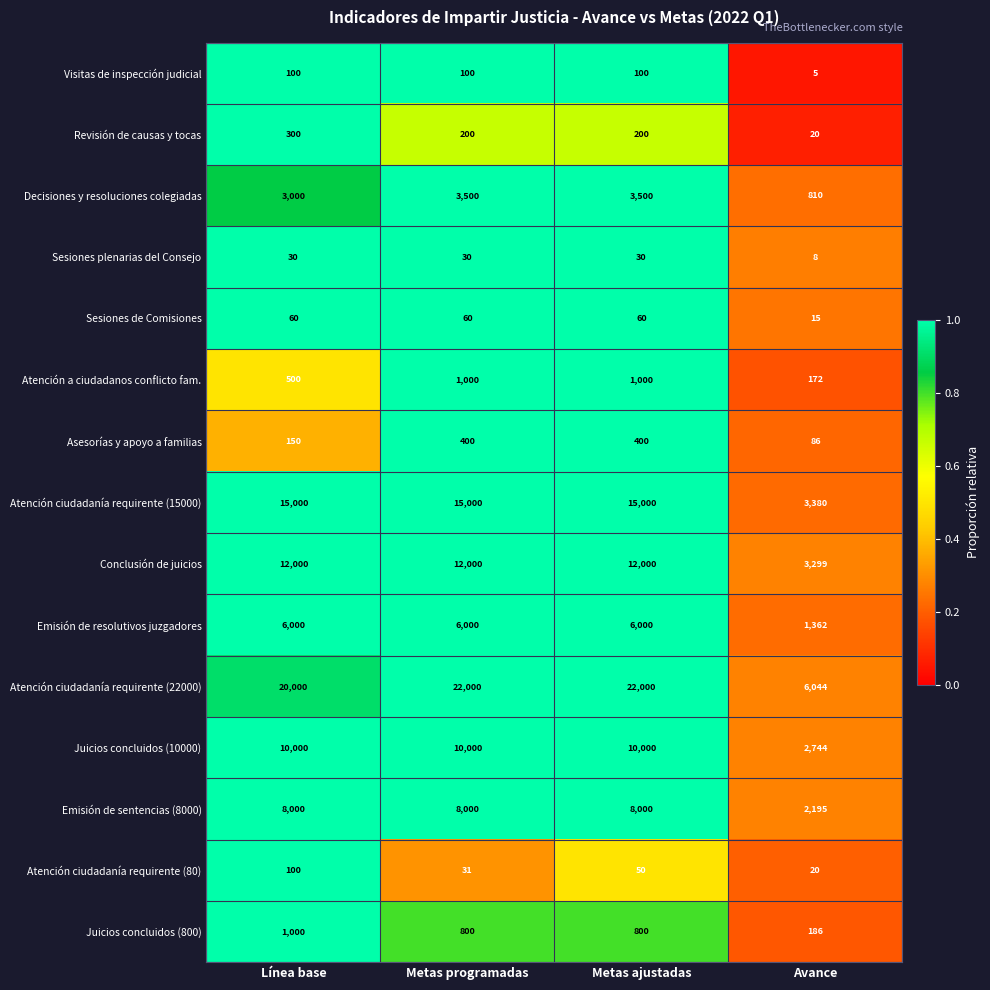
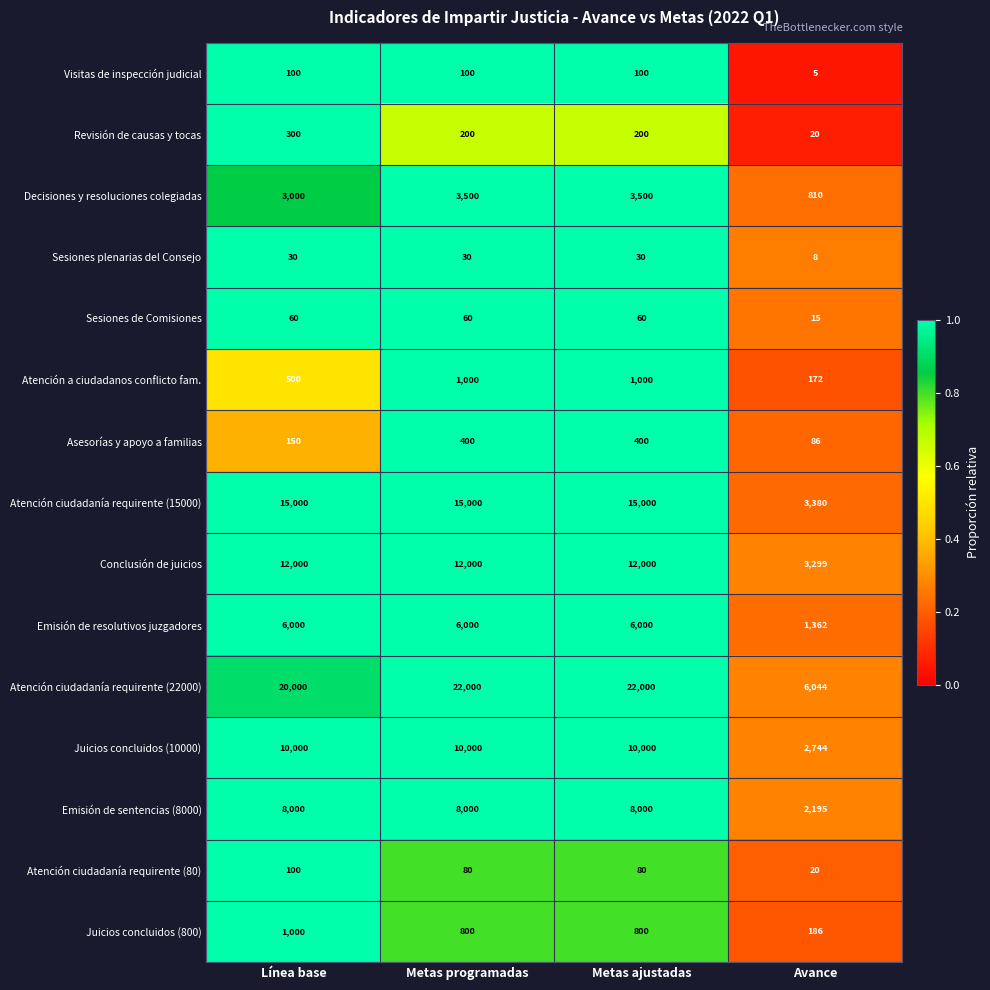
  {
    "Visitas de inspección judicial": {
      "Línea base": "100",
      "Metas programadas": "100",
      "Metas ajustadas": "100",
      "Avance": "5"
    },
    "Revisión de causas y tocas": {
      "Línea base": "300",
      "Metas programadas": "200",
      "Metas ajustadas": "200",
      "Avance": "20"
    },
    "Decisiones y resoluciones colegiadas": {
      "Línea base": "3,000",
      "Metas programadas": "3,500",
      "Metas ajustadas": "3,500",
      "Avance": "810"
    },
    "Sesiones plenarias del Consejo": {
      "Línea base": "30",
      "Metas programadas": "30",
      "Metas ajustadas": "30",
      "Avance": "8"
    },
    "Sesiones de Comisiones": {
      "Línea base": "60",
      "Metas programadas": "60",
      "Metas ajustadas": "60",
      "Avance": "15"
    },
    "Atención a ciudadanos conflicto fam.": {
      "Línea base": "500",
      "Metas programadas": "1,000",
      "Metas ajustadas": "1,000",
      "Avance": "172"
    },
    "Asesorías y apoyo a familias": {
      "Línea base": "150",
      "Metas programadas": "400",
      "Metas ajustadas": "400",
      "Avance": "86"
    },
    "Atención ciudadanía requirente (15000)": {
      "Línea base": "15,000",
      "Metas programadas": "15,000",
      "Metas ajustadas": "15,000",
      "Avance": "3,380"
    },
    "Conclusión de juicios": {
      "Línea base": "12,000",
      "Metas programadas": "12,000",
      "Metas ajustadas": "12,000",
      "Avance": "3,299"
    },
    "Emisión de resolutivos juzgadores": {
      "Línea base": "6,000",
      "Metas programadas": "6,000",
      "Metas ajustadas": "6,000",
      "Avance": "1,362"
    },
    "Atención ciudadanía requirente (22000)": {
      "Línea base": "20,000",
      "Metas programadas": "22,000",
      "Metas ajustadas": "22,000",
      "Avance": "6,044"
    },
    "Juicios concluidos (10000)": {
      "Línea base": "10,000",
      "Metas programadas": "10,000",
      "Metas ajustadas": "10,000",
      "Avance": "2,744"
    },
    "Emisión de sentencias (8000)": {
      "Línea base": "8,000",
      "Metas programadas": "8,000",
      "Metas ajustadas": "8,000",
      "Avance": "2,195"
    },
    "Atención ciudadanía requirente (80)": {
      "Línea base": "100",
-     "Metas programadas": "31",
-     "Metas ajustadas": "50",
+     "Metas programadas": "80",
+     "Metas ajustadas": "80",
      "Avance": "20"
    },
    "Juicios concluidos (800)": {
      "Línea base": "1,000",
      "Metas programadas": "800",
      "Metas ajustadas": "800",
      "Avance": "186"
    }
  }
